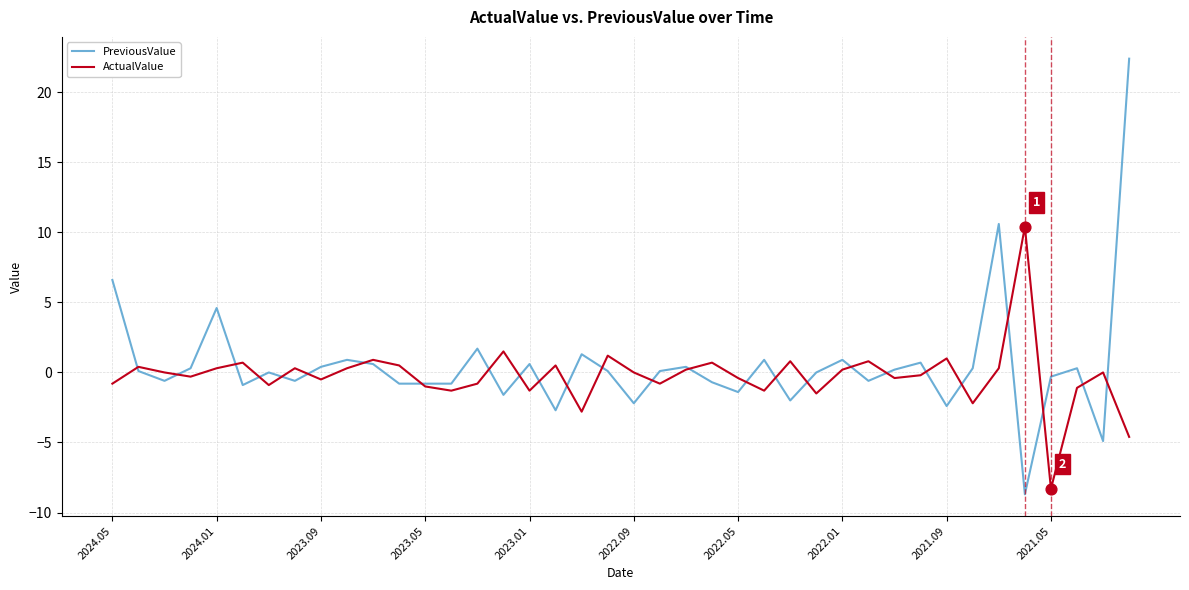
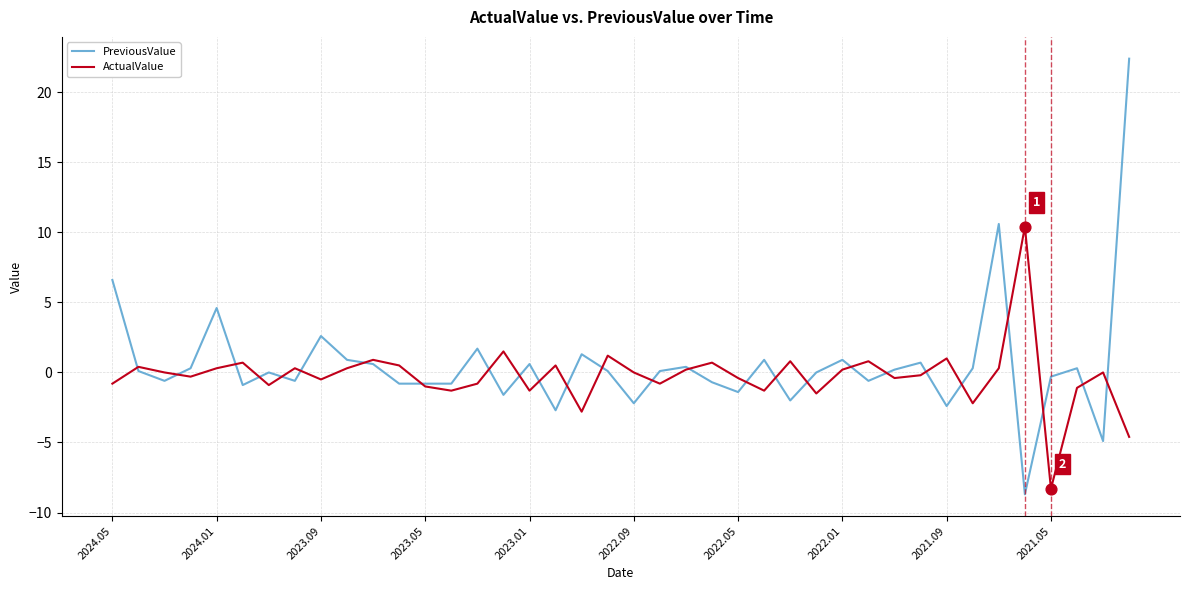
  {
    "PreviousValue": {
      "2024.05": 6.6,
      "2024.01": 4.6,
-     "2023.09": 0.4,
+     "2023.09": 2.6,
      "2023.05": -0.8,
      "2023.01": 0.6,
      "2022.09": -2.2,
      "2022.05": -1.4,
      "2022.01": 0.9,
      "2021.09": -2.4,
      "2021.05": -0.3
    }
  }
